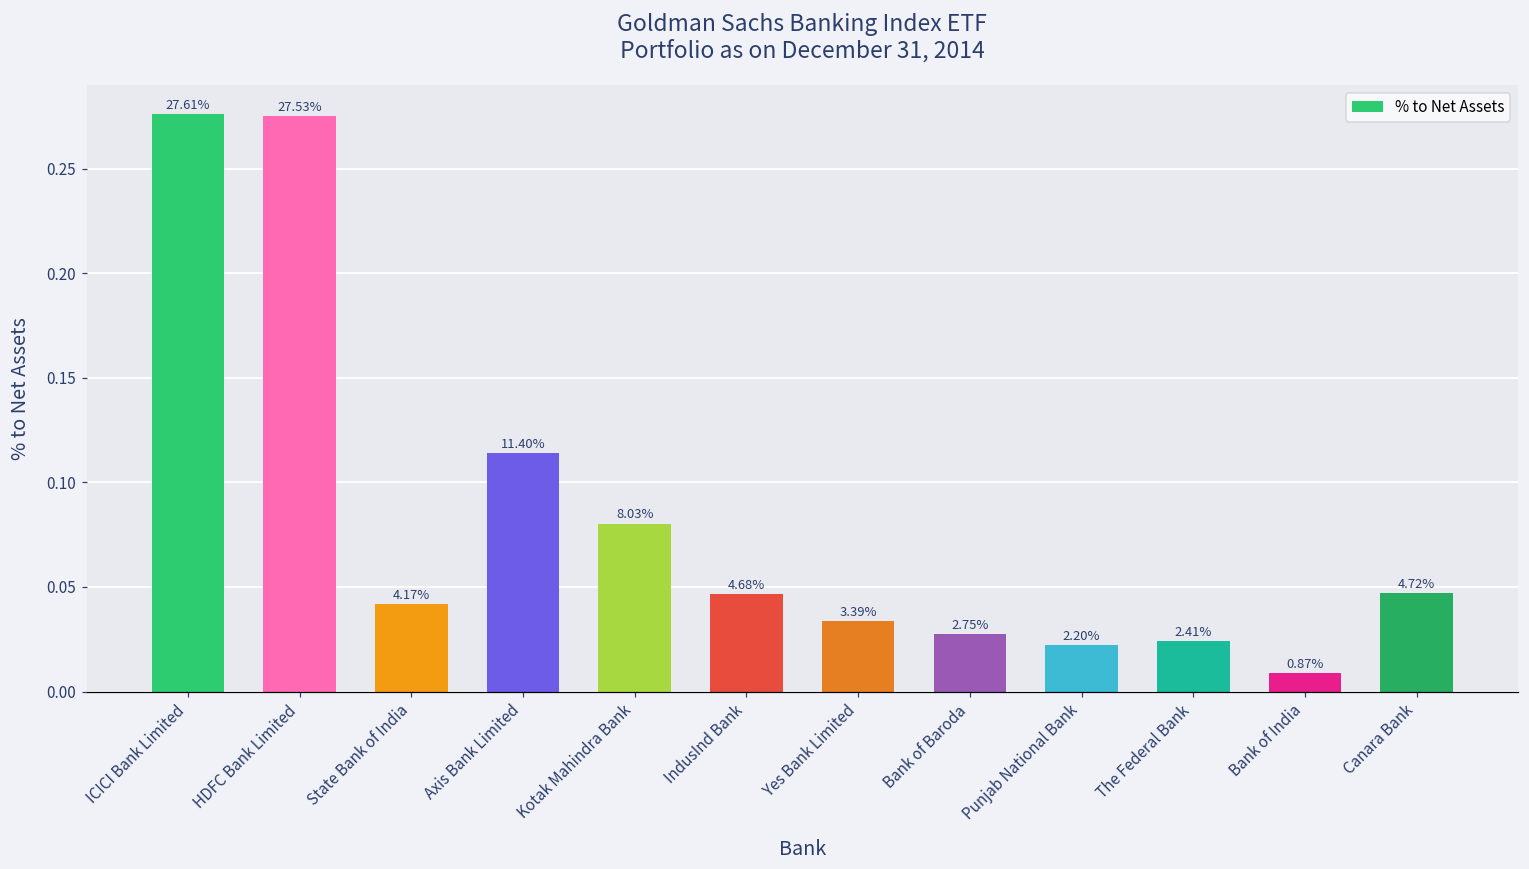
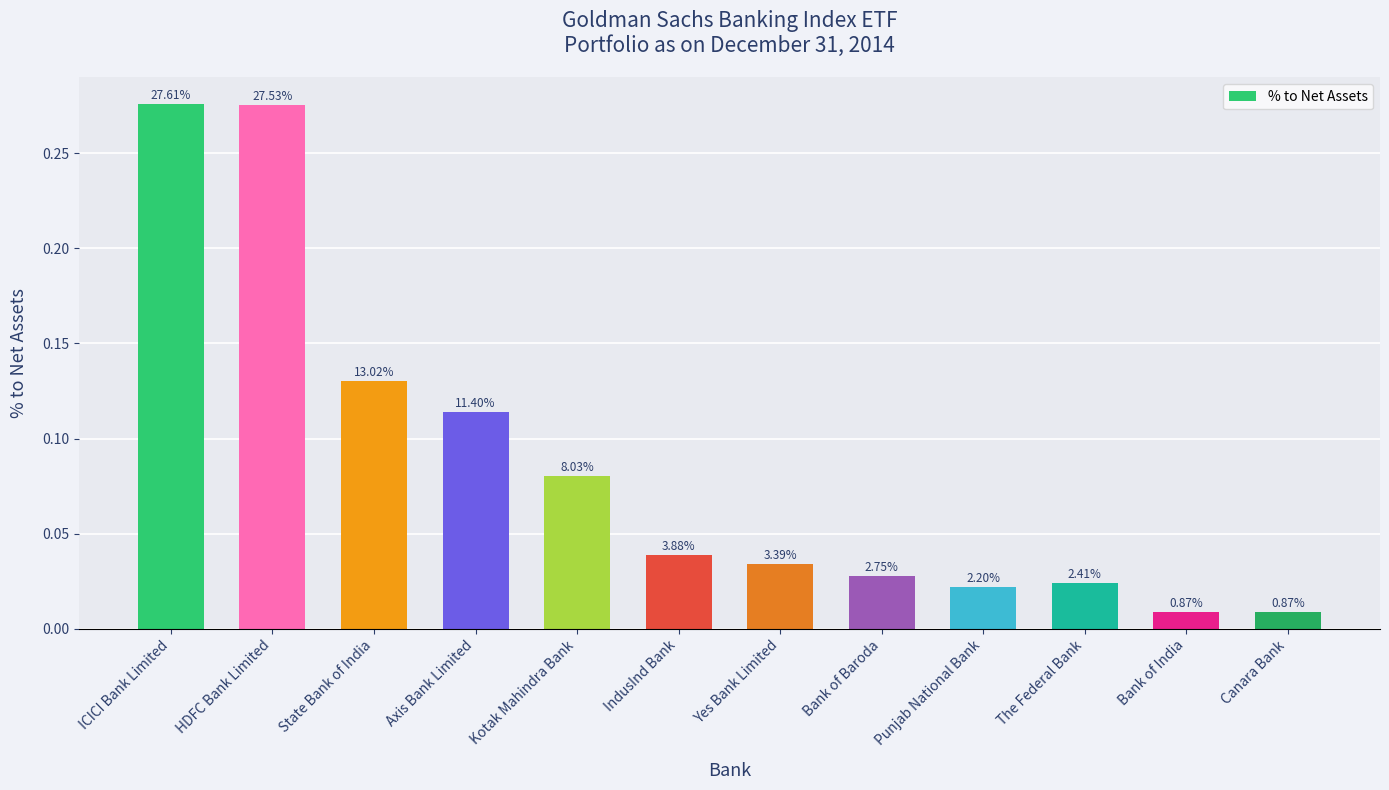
  {
    "ICICI Bank Limited": "27.61%",
    "HDFC Bank Limited": "27.53%",
-   "State Bank of India": "4.17%",
+   "State Bank of India": "13.02%",
    "Axis Bank Limited": "11.40%",
    "Kotak Mahindra Bank": "8.03%",
-   "IndusInd Bank": "4.68%",
+   "IndusInd Bank": "3.88%",
    "Yes Bank Limited": "3.39%",
    "Bank of Baroda": "2.75%",
    "Punjab National Bank": "2.20%",
    "The Federal Bank": "2.41%",
    "Bank of India": "0.87%",
-   "Canara Bank": "4.72%"
+   "Canara Bank": "0.87%"
  }
